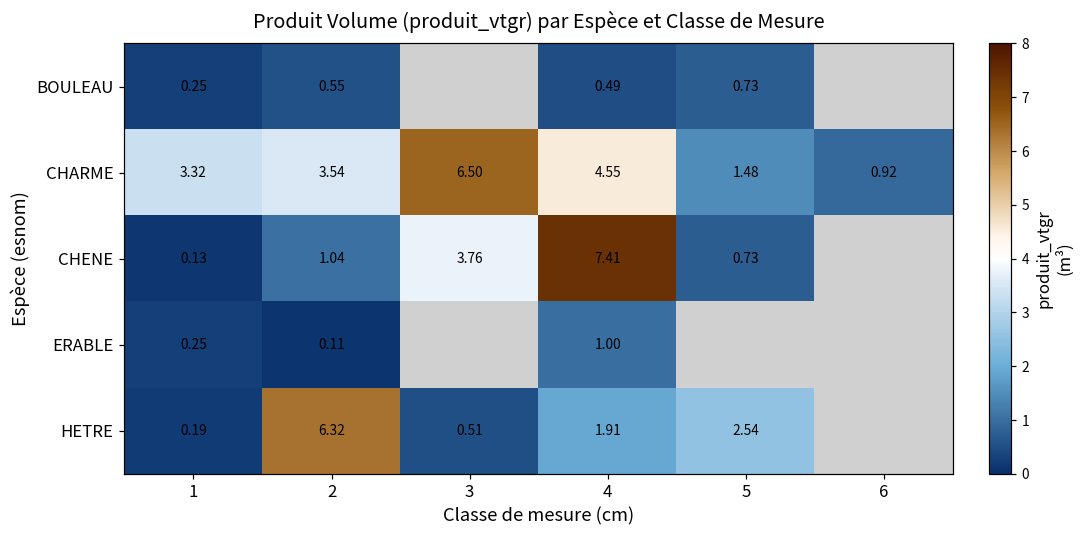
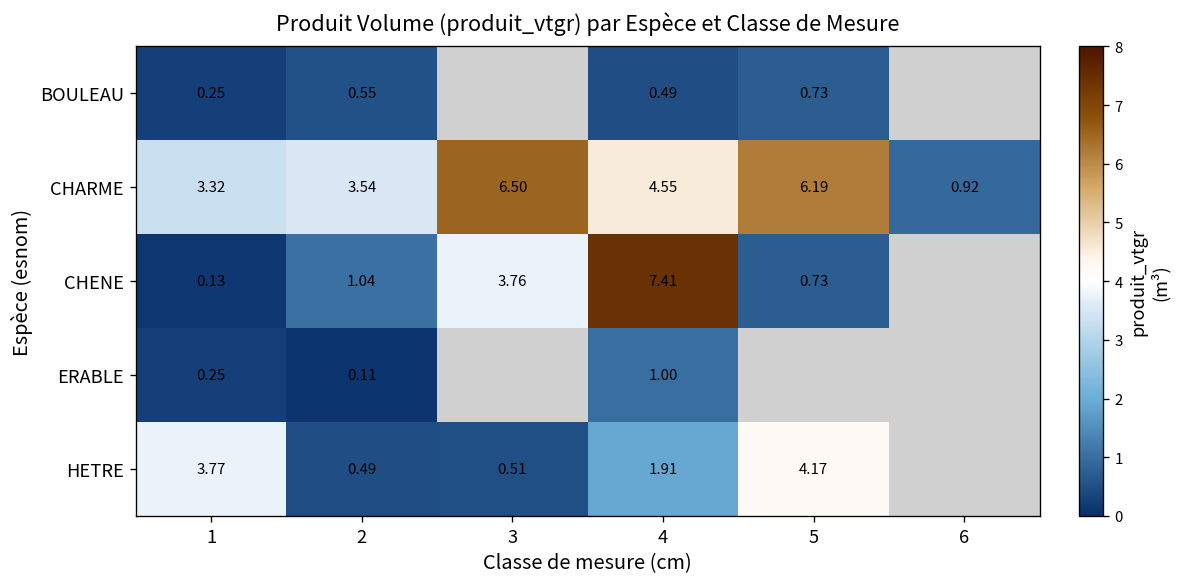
  {
    "BOULEAU": {
      "1": 0.25,
      "2": 0.55,
      "4": 0.49,
      "5": 0.73
    },
    "CHARME": {
      "1": 3.32,
      "2": 3.54,
      "3": 6.50,
      "4": 4.55,
-     "5": 1.48,
+     "5": 6.19,
      "6": 0.92
    },
    "CHENE": {
      "1": 0.13,
      "2": 1.04,
      "3": 3.76,
      "4": 7.41,
      "5": 0.73
    },
    "ERABLE": {
      "1": 0.25,
      "2": 0.11,
      "4": 1.00
    },
    "HETRE": {
-     "1": 0.19,
-     "2": 6.32,
+     "1": 3.77,
+     "2": 0.49,
      "3": 0.51,
      "4": 1.91,
-     "5": 2.54
+     "5": 4.17
    }
  }
